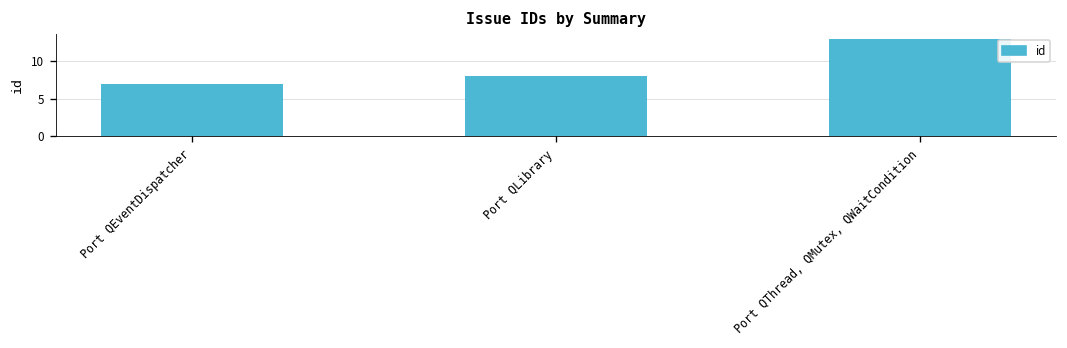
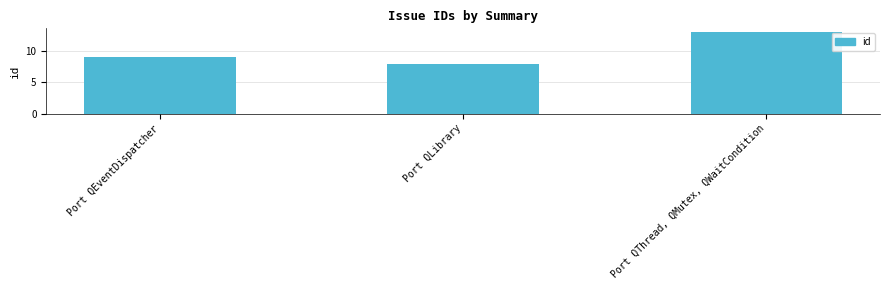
  {
-   "Port QEventDispatcher": 7,
+   "Port QEventDispatcher": 9,
    "Port QLibrary": 8,
    "Port QThread, QMutex, QWaitCondition": 13
  }
